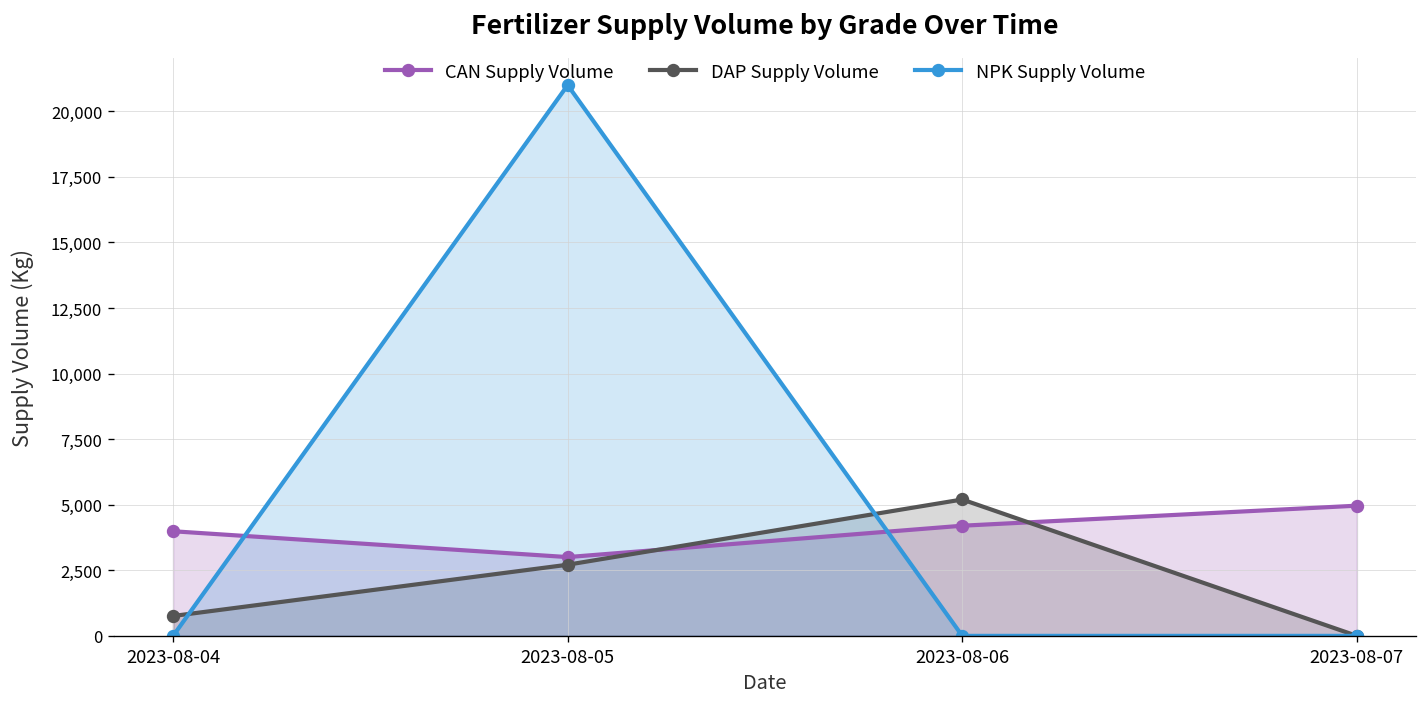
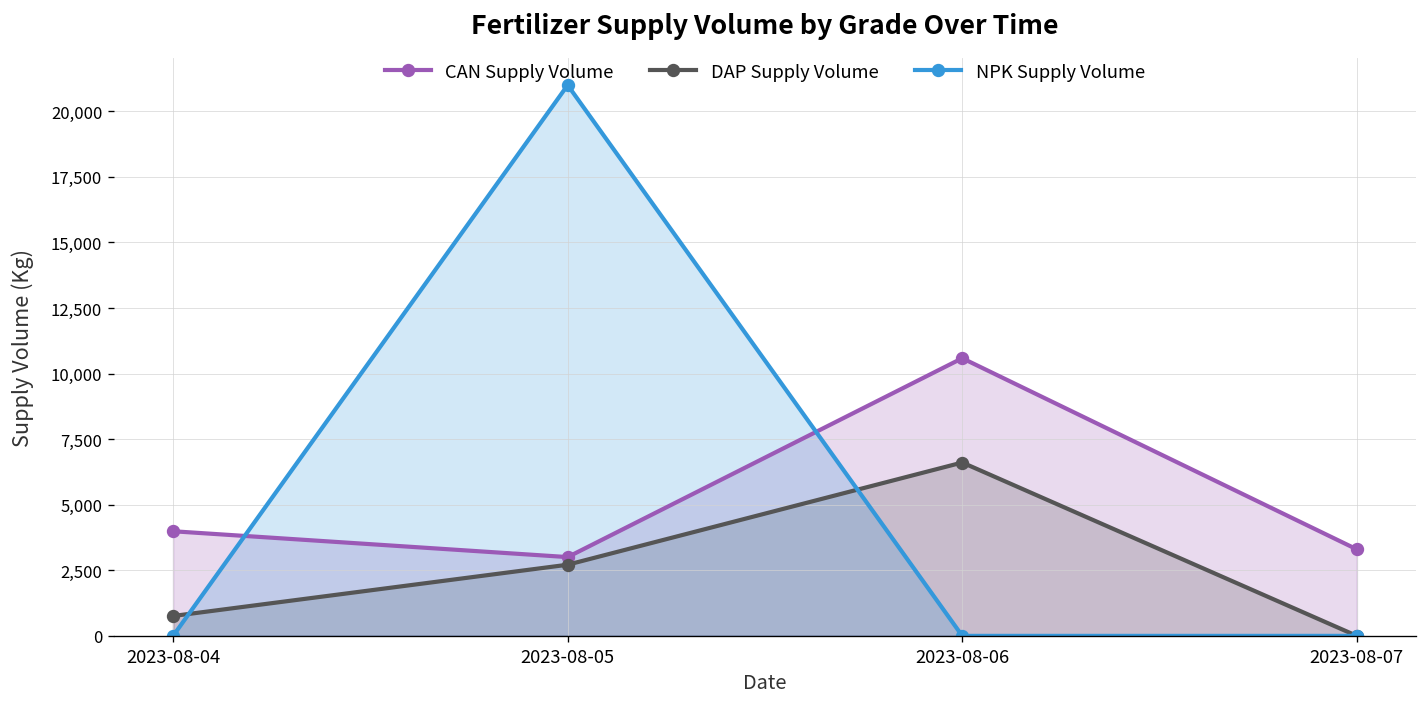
  {
    "CAN Supply Volume": {
      "2023-08-04": "4,000",
      "2023-08-05": "3,000",
-     "2023-08-06": "4,200",
-     "2023-08-07": "5,000"
+     "2023-08-06": "10,600",
+     "2023-08-07": "3,300"
    },
    "DAP Supply Volume": {
      "2023-08-04": "800",
      "2023-08-05": "2,700",
-     "2023-08-06": "5,200"
+     "2023-08-06": "6,600"
    },
    "NPK Supply Volume": {
      "2023-08-04": "0",
      "2023-08-05": "21,000",
      "2023-08-06": "0"
    }
  }
